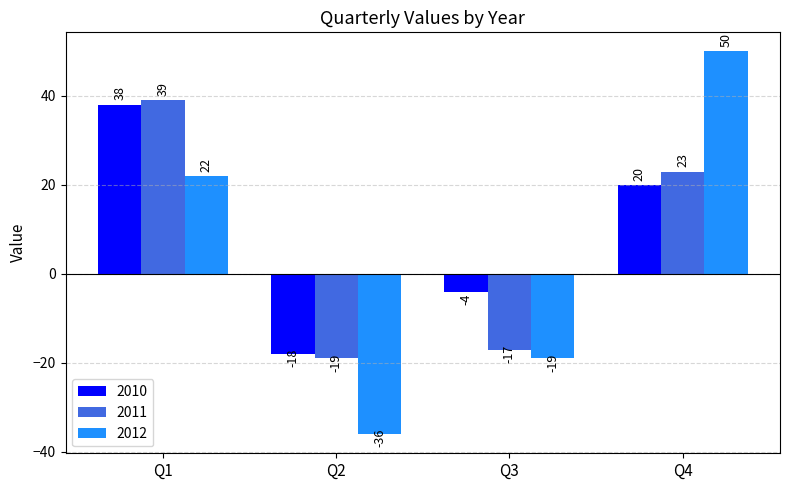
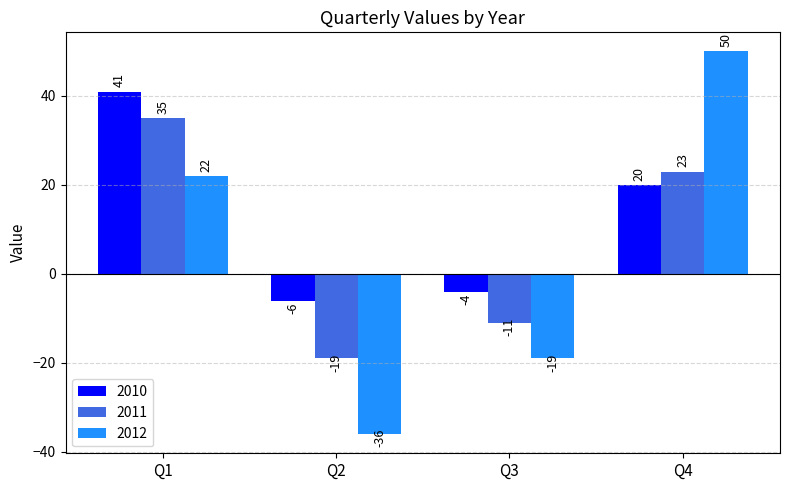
  {
    "2010": {
-     "Q1": 38,
-     "Q2": -18,
+     "Q1": 41,
+     "Q2": -6,
      "Q3": -4,
      "Q4": 20
    },
    "2011": {
-     "Q1": 39,
+     "Q1": 35,
      "Q2": -19,
-     "Q3": -17,
+     "Q3": -11,
      "Q4": 23
    },
    "2012": {
      "Q1": 22,
      "Q2": -36,
      "Q3": -19,
      "Q4": 50
    }
  }
